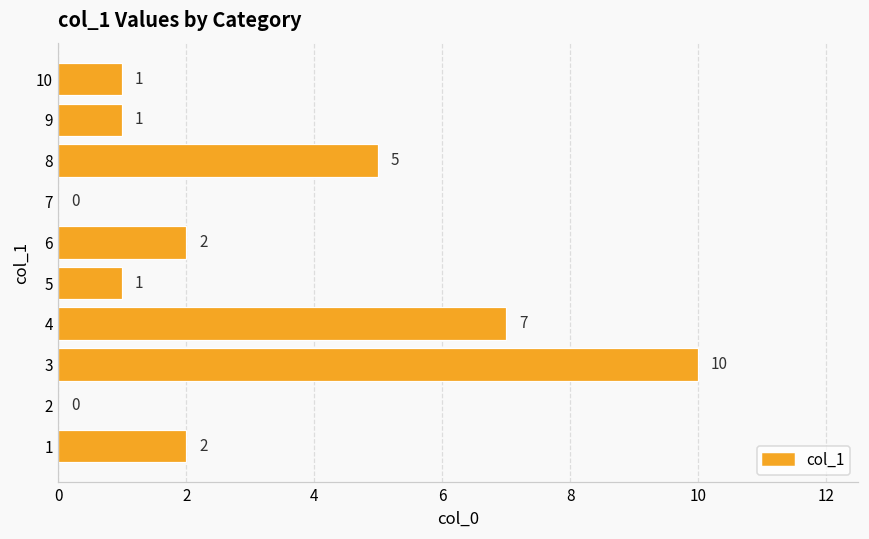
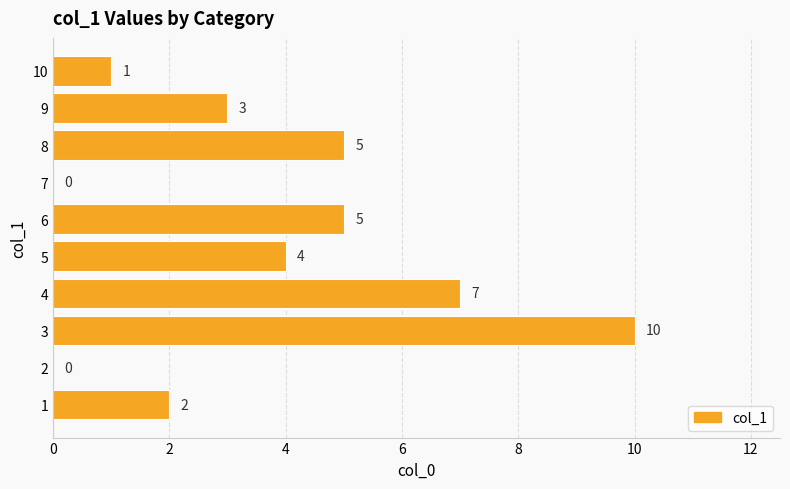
  {
    "10": 1,
-   "9": 1,
+   "9": 3,
    "8": 5,
    "7": 0,
-   "6": 2,
-   "5": 1,
+   "6": 5,
+   "5": 4,
    "4": 7,
    "3": 10,
    "2": 0,
    "1": 2
  }
